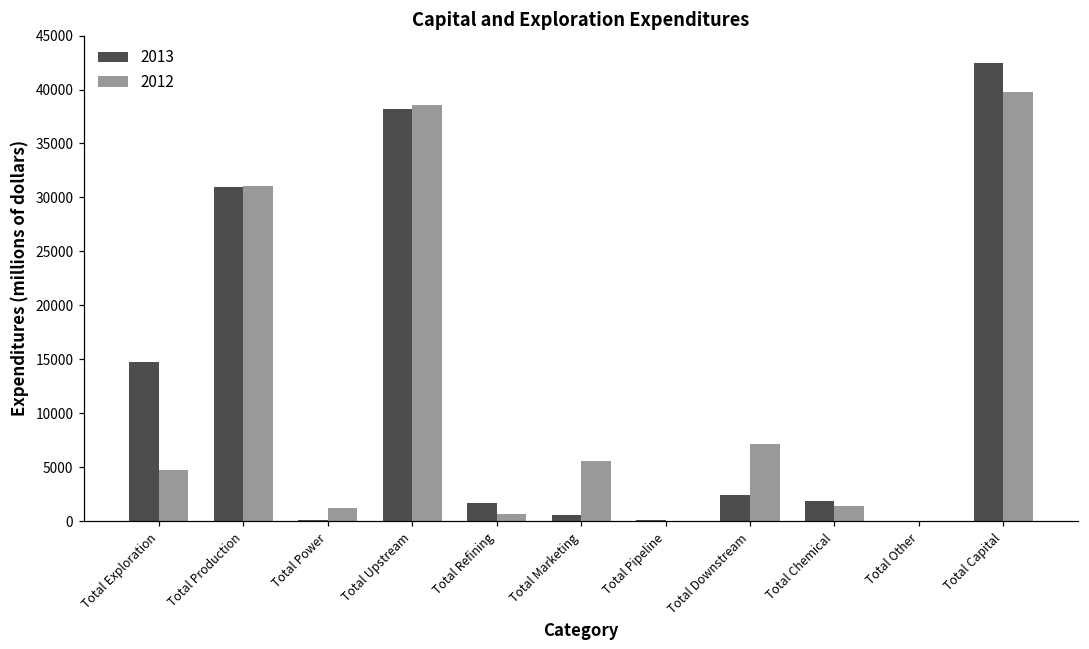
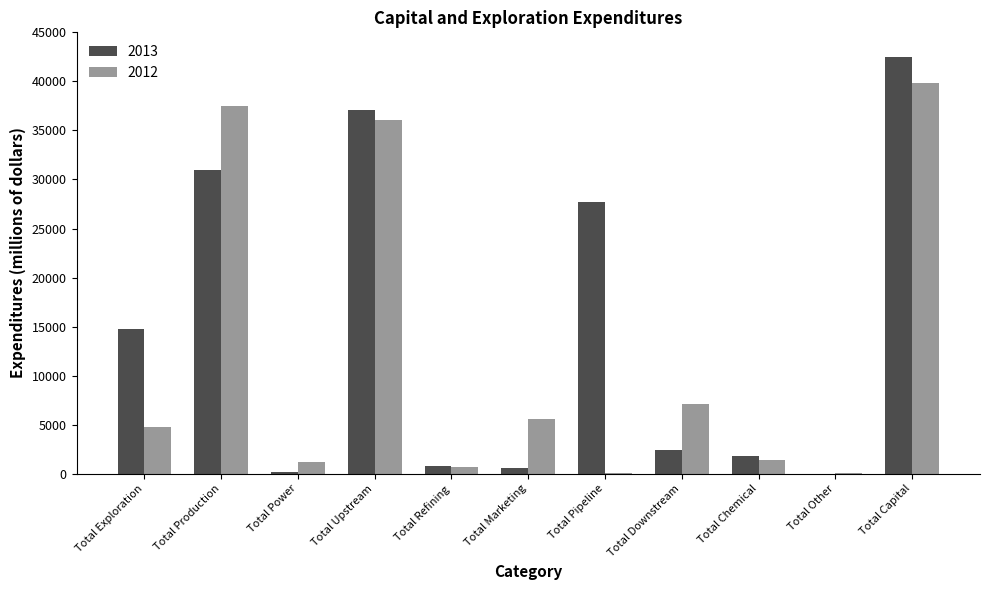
  {
    "2013": {
      "Total Exploration": 15000,
      "Total Production": 31000,
-     "Total Upstream": 38000,
-     "Total Refining": 2000,
+     "Total Upstream": 37000,
+     "Total Refining": 1000,
      "Total Marketing": 1000,
-     "Total Pipeline": 0,
+     "Total Pipeline": 28000,
      "Total Downstream": 2000,
      "Total Chemical": 2000,
      "Total Capital": 42000
    },
    "2012": {
      "Total Exploration": 5000,
-     "Total Production": 31000,
+     "Total Production": 37000,
      "Total Power": 1000,
-     "Total Upstream": 39000,
+     "Total Upstream": 36000,
      "Total Refining": 1000,
      "Total Marketing": 6000,
      "Total Downstream": 7000,
      "Total Chemical": 1000,
      "Total Capital": 40000
    }
  }
